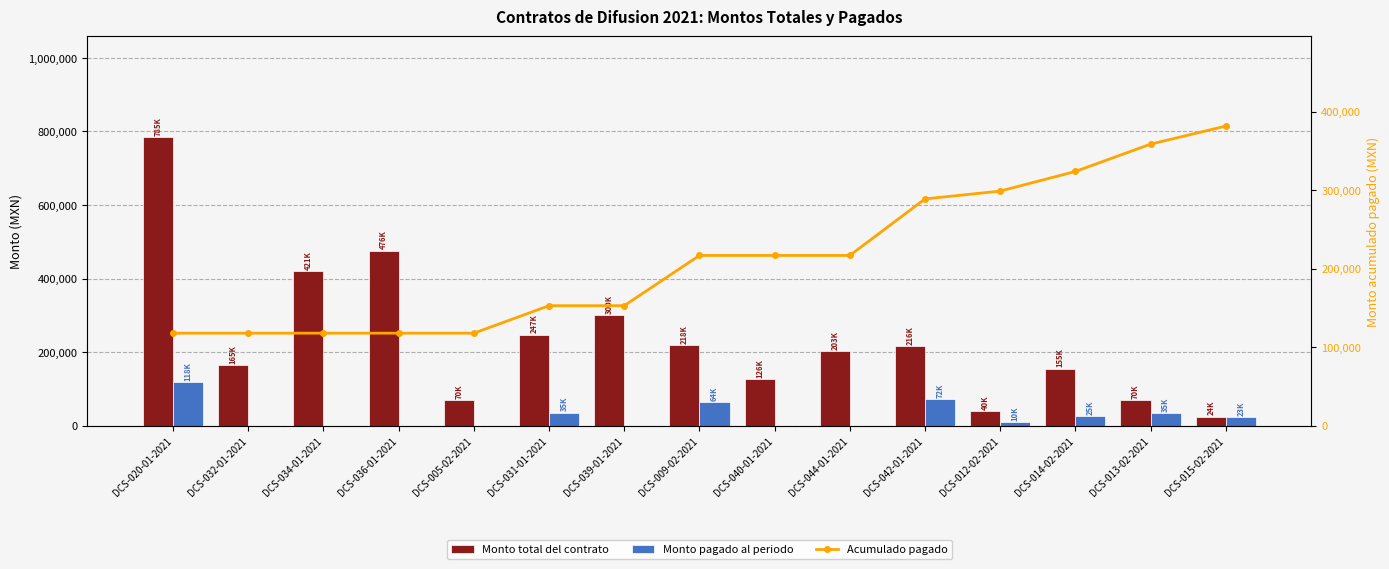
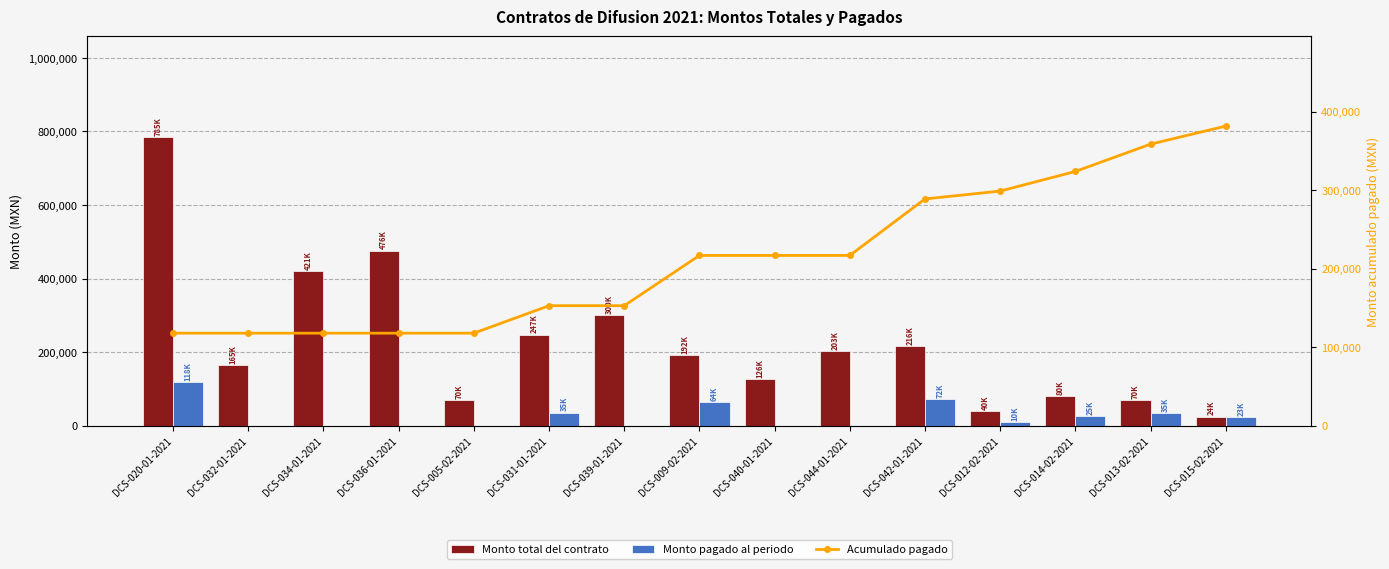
  {
    "Monto total del contrato": {
      "DCS-020-01-2021": "785K",
      "DCS-032-01-2021": "165K",
      "DCS-034-01-2021": "421K",
      "DCS-036-01-2021": "476K",
      "DCS-005-02-2021": "70K",
      "DCS-031-01-2021": "247K",
      "DCS-039-01-2021": "300K",
-     "DCS-009-02-2021": "218K",
+     "DCS-009-02-2021": "192K",
      "DCS-040-01-2021": "126K",
      "DCS-044-01-2021": "203K",
      "DCS-042-01-2021": "216K",
      "DCS-012-02-2021": "40K",
-     "DCS-014-02-2021": "155K",
+     "DCS-014-02-2021": "80K",
      "DCS-013-02-2021": "70K",
      "DCS-015-02-2021": "24K"
    },
    "Monto pagado al periodo": {
      "DCS-020-01-2021": "118K",
      "DCS-031-01-2021": "35K",
      "DCS-009-02-2021": "64K",
      "DCS-042-01-2021": "72K",
      "DCS-012-02-2021": "10K",
      "DCS-014-02-2021": "25K",
      "DCS-013-02-2021": "35K",
      "DCS-015-02-2021": "23K"
    }
  }
